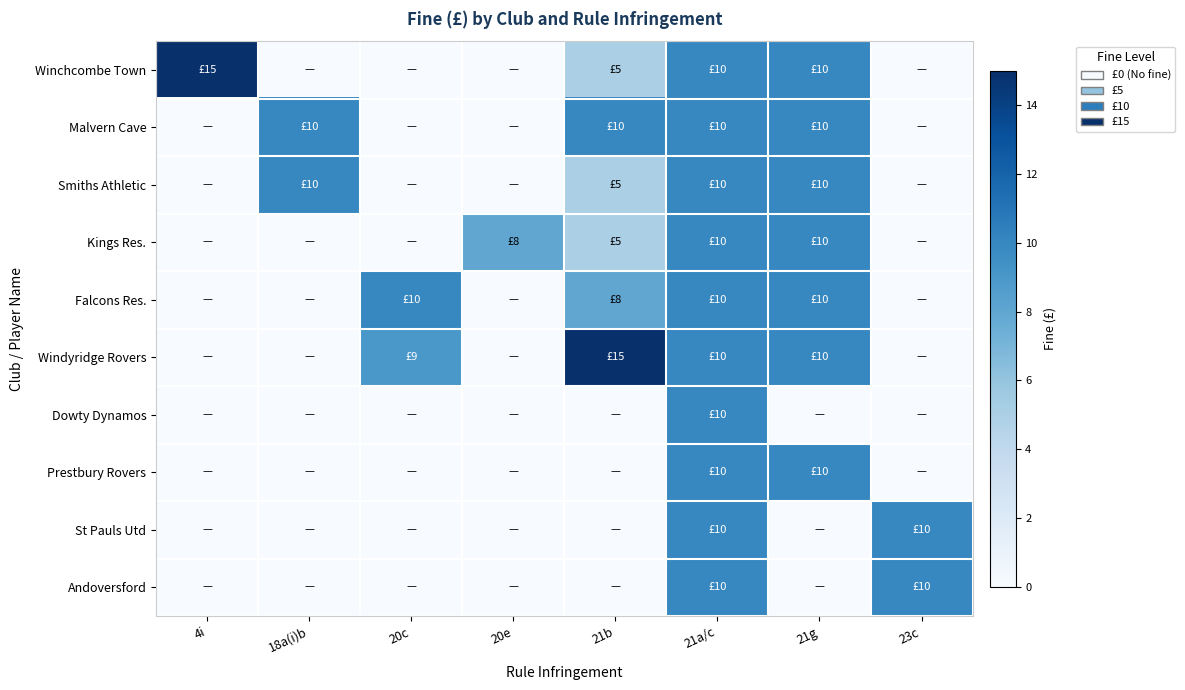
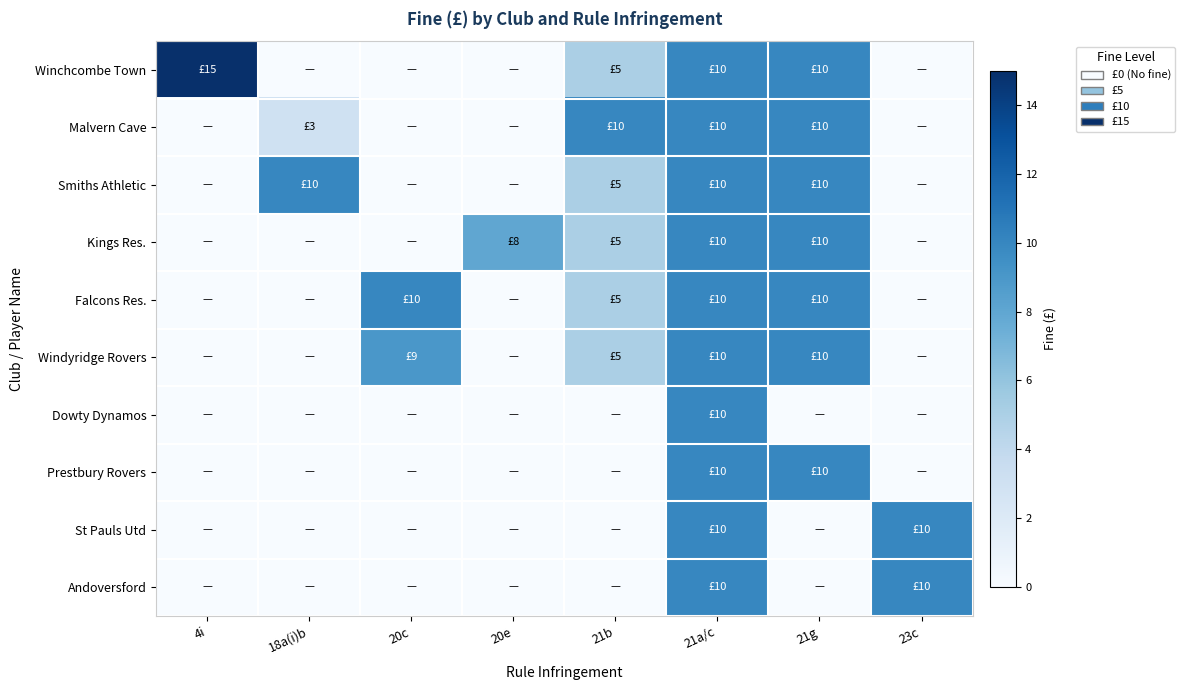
  {
    "Winchcombe Town": {
      "4i": "£15",
      "21b": "£5",
      "21a/c": "£10",
      "21g": "£10"
    },
    "Malvern Cave": {
-     "18a(i)b": "£10",
+     "18a(i)b": "£3",
      "21b": "£10",
      "21a/c": "£10",
      "21g": "£10"
    },
    "Smiths Athletic": {
      "18a(i)b": "£10",
      "21b": "£5",
      "21a/c": "£10",
      "21g": "£10"
    },
    "Kings Res.": {
      "20e": "£8",
      "21b": "£5",
      "21a/c": "£10",
      "21g": "£10"
    },
    "Falcons Res.": {
      "20c": "£10",
-     "21b": "£8",
+     "21b": "£5",
      "21a/c": "£10",
      "21g": "£10"
    },
    "Windyridge Rovers": {
      "20c": "£9",
-     "21b": "£15",
+     "21b": "£5",
      "21a/c": "£10",
      "21g": "£10"
    },
    "Dowty Dynamos": {
      "21a/c": "£10"
    },
    "Prestbury Rovers": {
      "21a/c": "£10",
      "21g": "£10"
    },
    "St Pauls Utd": {
      "21a/c": "£10",
      "23c": "£10"
    },
    "Andoversford": {
      "21a/c": "£10",
      "23c": "£10"
    }
  }
